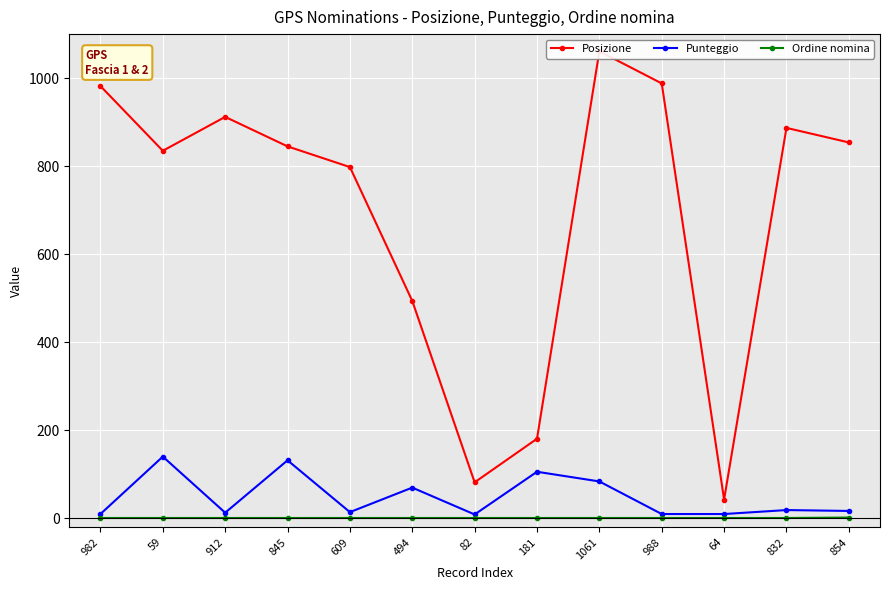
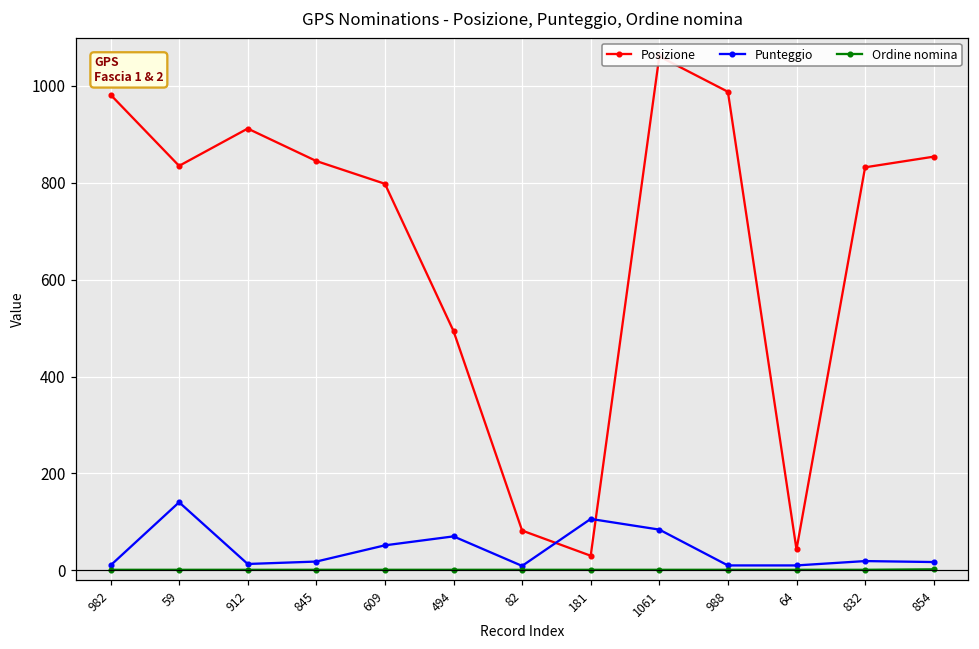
  {
    "Posizione": {
      "59": 840,
      "912": 910,
      "845": 850,
      "609": 800,
      "494": 490,
      "82": 80,
-     "181": 180,
+     "181": 30,
      "988": 990,
      "64": 40,
-     "832": 890,
+     "832": 830,
      "854": 850
    },
    "Punteggio": {
      "982": 10,
      "59": 140,
      "912": 10,
-     "845": 130,
-     "609": 10,
+     "845": 20,
+     "609": 50,
      "494": 70,
      "82": 10,
      "181": 110,
      "1061": 80,
      "988": 10,
      "64": 10,
      "832": 20,
      "854": 20
    },
    "Ordine nomina": {
      "982": 0,
      "59": 0,
      "912": 0,
      "845": 0,
      "609": 0,
      "494": 0,
      "82": 0,
      "181": 0,
      "1061": 0,
      "988": 0,
      "64": 0,
      "832": 0,
      "854": 0
    }
  }
